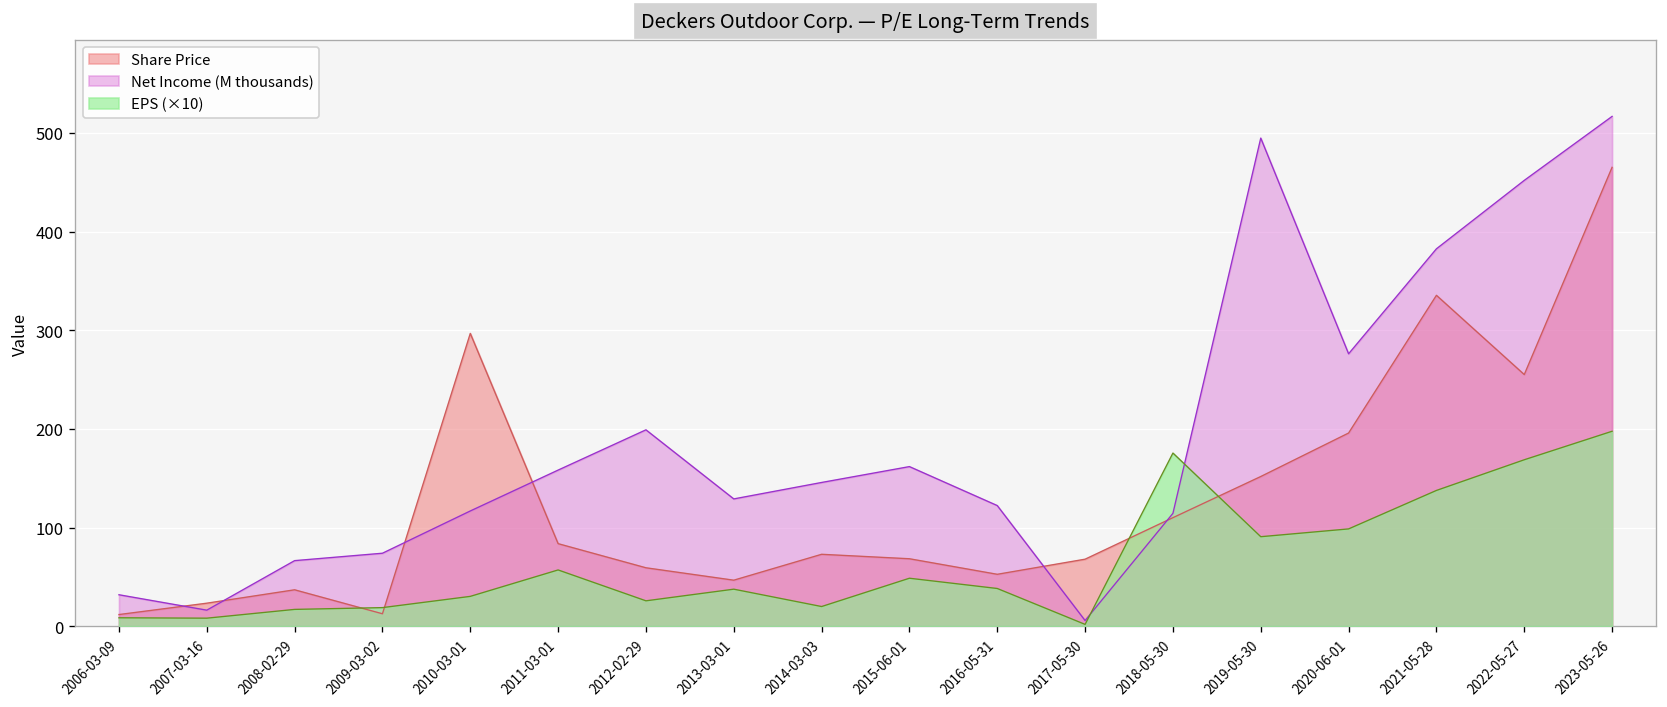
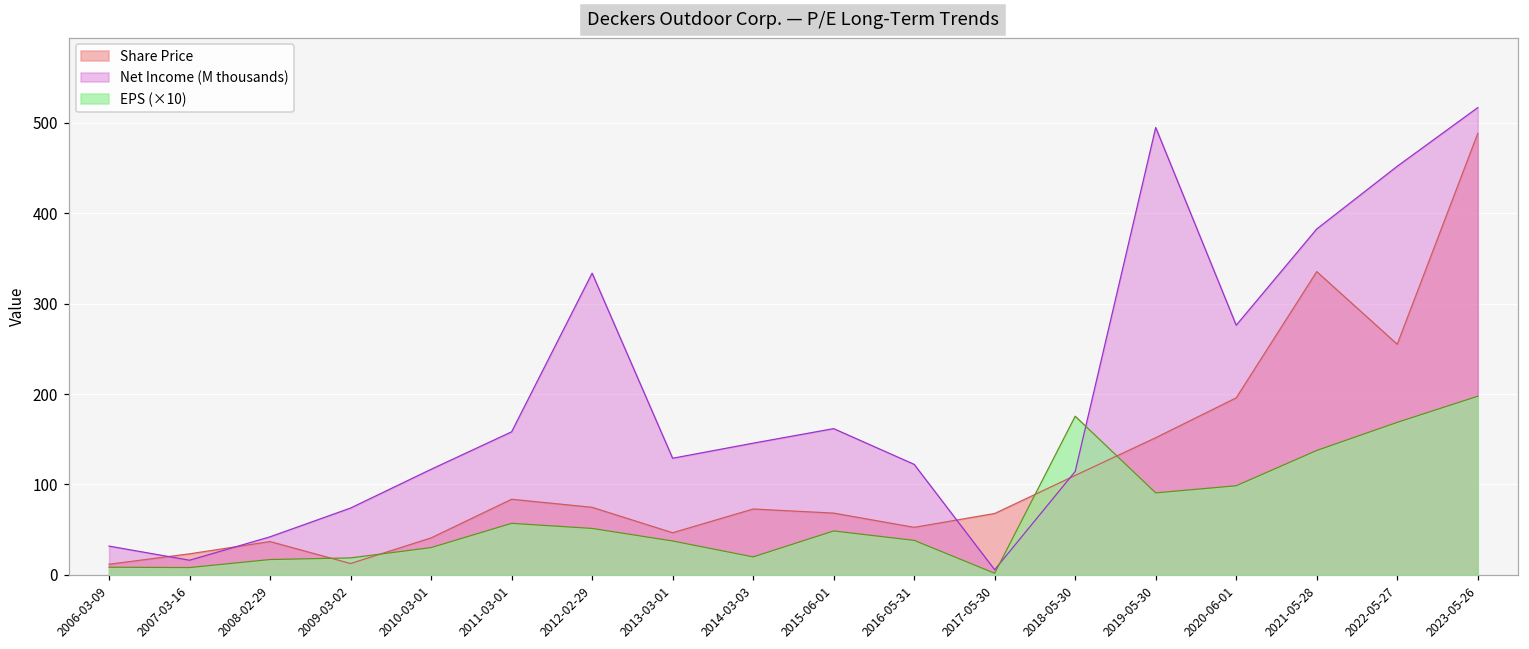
  {
    "Share Price": {
      "2006-03-09": 10,
      "2007-03-16": 20,
      "2008-02-29": 40,
      "2009-03-02": 10,
-     "2010-03-01": 300,
+     "2010-03-01": 40,
      "2011-03-01": 80,
-     "2012-02-29": 60,
+     "2012-02-29": 70,
      "2013-03-01": 50,
      "2014-03-03": 70,
      "2015-06-01": 70,
      "2016-05-31": 50,
      "2017-05-30": 70,
      "2018-05-30": 110,
      "2019-05-30": 150,
      "2020-06-01": 200,
      "2021-05-28": 340,
      "2022-05-27": 260,
-     "2023-05-26": 470
+     "2023-05-26": 490
    },
    "Net Income (M thousands)": {
      "2006-03-09": 30,
      "2007-03-16": 20,
-     "2008-02-29": 70,
+     "2008-02-29": 40,
      "2009-03-02": 70,
      "2010-03-01": 120,
      "2011-03-01": 160,
-     "2012-02-29": 200,
+     "2012-02-29": 330,
      "2013-03-01": 130,
      "2014-03-03": 150,
      "2015-06-01": 160,
      "2016-05-31": 120,
      "2017-05-30": 10,
      "2018-05-30": 110,
      "2019-05-30": 490,
      "2020-06-01": 280,
      "2021-05-28": 380,
      "2022-05-27": 450,
      "2023-05-26": 520
    },
    "EPS (×10)": {
      "2006-03-09": 10,
      "2007-03-16": 10,
      "2008-02-29": 20,
      "2009-03-02": 20,
      "2010-03-01": 30,
      "2011-03-01": 60,
-     "2012-02-29": 30,
+     "2012-02-29": 50,
      "2013-03-01": 40,
      "2014-03-03": 20,
      "2015-06-01": 50,
      "2016-05-31": 40,
      "2017-05-30": 0,
      "2018-05-30": 180,
      "2019-05-30": 90,
      "2020-06-01": 100,
      "2021-05-28": 140,
      "2022-05-27": 170,
      "2023-05-26": 200
    }
  }
